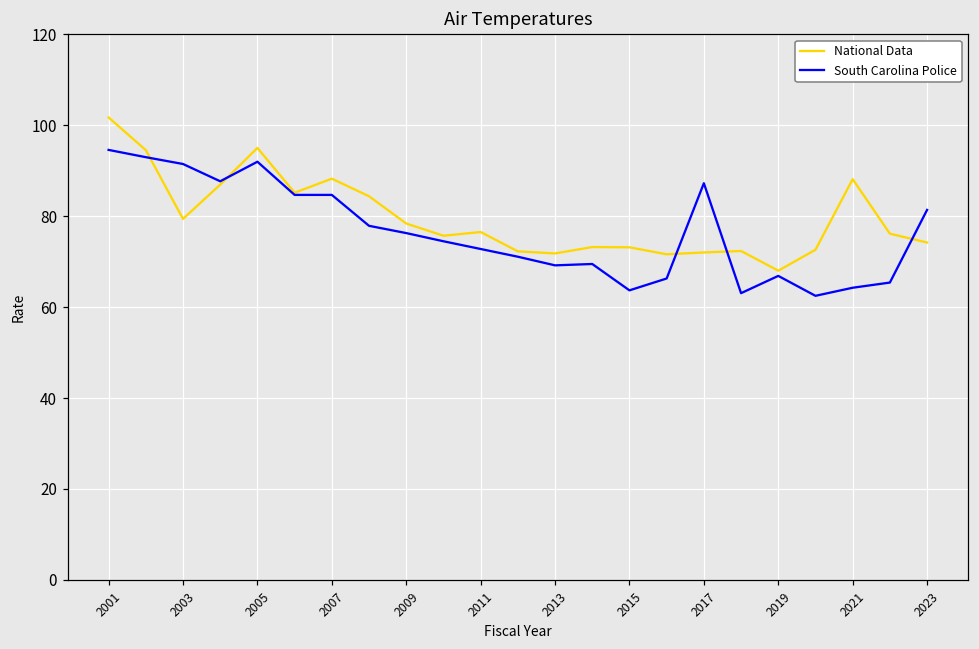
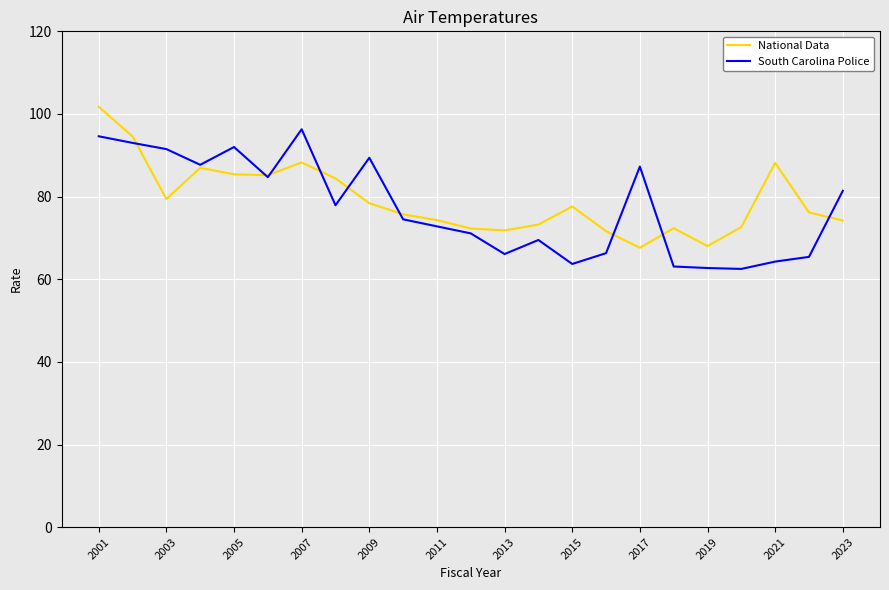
  {
    "National Data": {
      "2001": 102,
      "2003": 79,
-     "2005": 95,
+     "2005": 85,
      "2007": 88,
      "2009": 78,
-     "2011": 77,
+     "2011": 74,
      "2013": 72,
-     "2015": 73,
-     "2017": 72,
+     "2015": 78,
+     "2017": 68,
      "2019": 68,
      "2021": 88,
      "2023": 74
    },
    "South Carolina Police": {
      "2001": 95,
      "2003": 92,
      "2005": 92,
-     "2007": 85,
-     "2009": 76,
+     "2007": 96,
+     "2009": 89,
      "2011": 73,
-     "2013": 69,
+     "2013": 66,
      "2015": 64,
      "2017": 87,
-     "2019": 67,
+     "2019": 63,
      "2021": 64,
      "2023": 81
    }
  }
